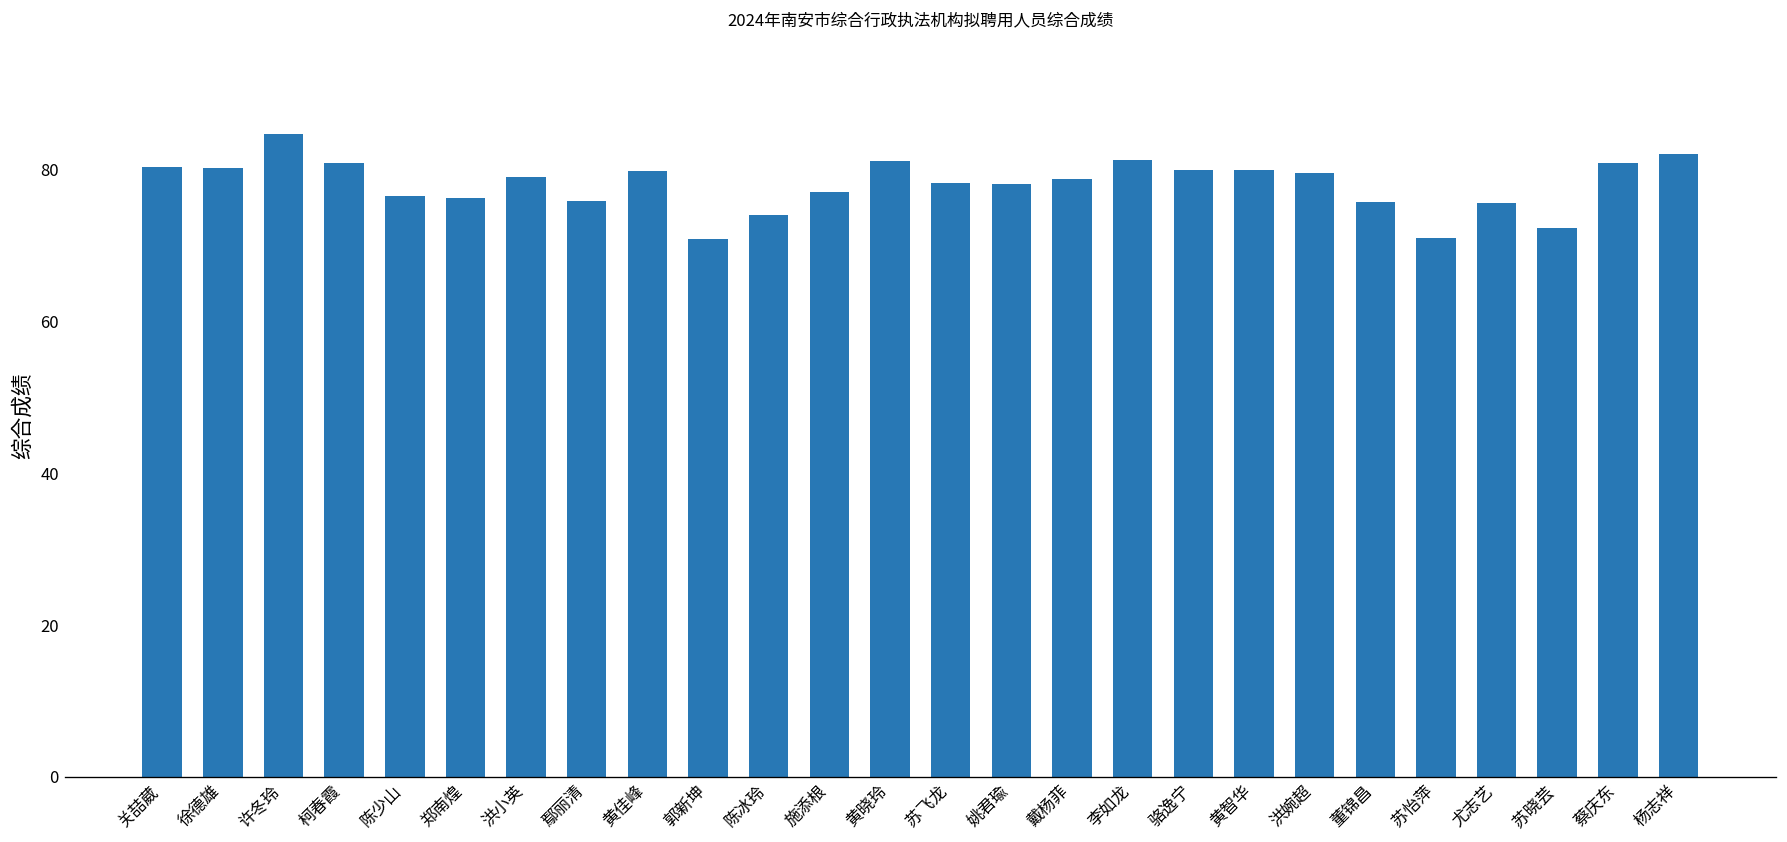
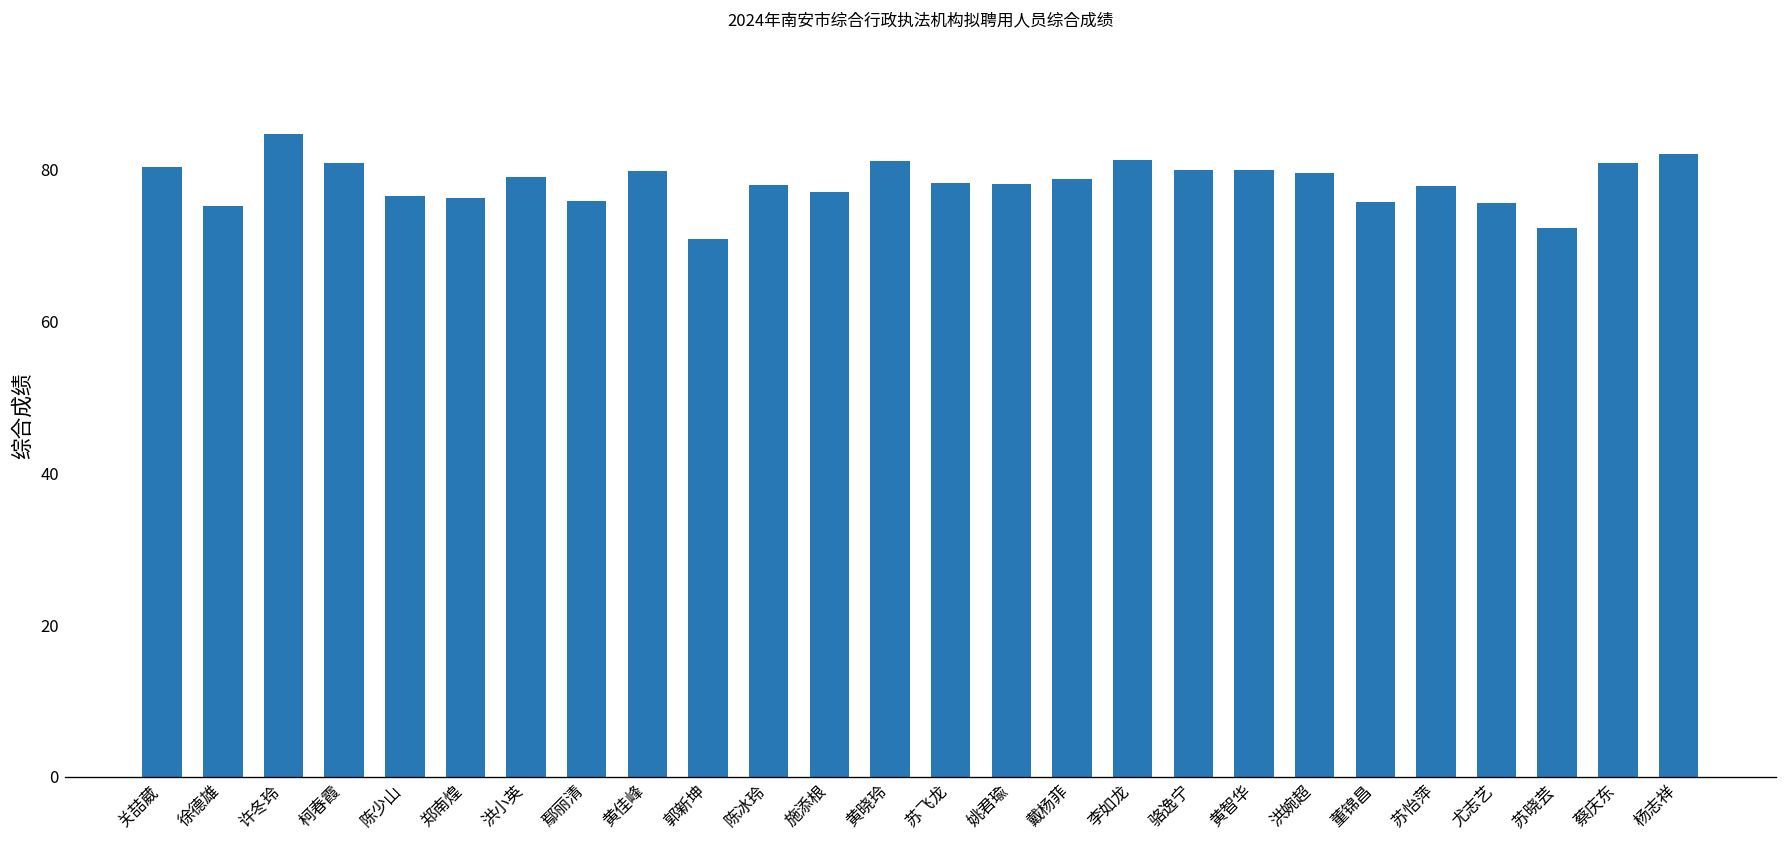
  {
    "关喆葳": 80,
-   "徐德雄": 80,
+   "徐德雄": 75,
    "许冬玲": 85,
    "柯春霞": 81,
    "陈少山": 77,
    "郑南煌": 76,
    "洪小英": 79,
    "鄢丽清": 76,
    "黄佳峰": 80,
    "郭新坤": 71,
-   "陈冰玲": 74,
+   "陈冰玲": 78,
    "施添根": 77,
    "黄晓玲": 81,
    "苏飞龙": 78,
    "姚君瑜": 78,
    "戴杨菲": 79,
    "李如龙": 81,
    "骆逸宁": 80,
    "黄智华": 80,
    "洪婉超": 80,
    "董锦昌": 76,
-   "苏怡萍": 71,
+   "苏怡萍": 78,
    "尤志艺": 76,
    "苏晓芸": 72,
    "蔡庆东": 81,
    "杨志祥": 82
  }
